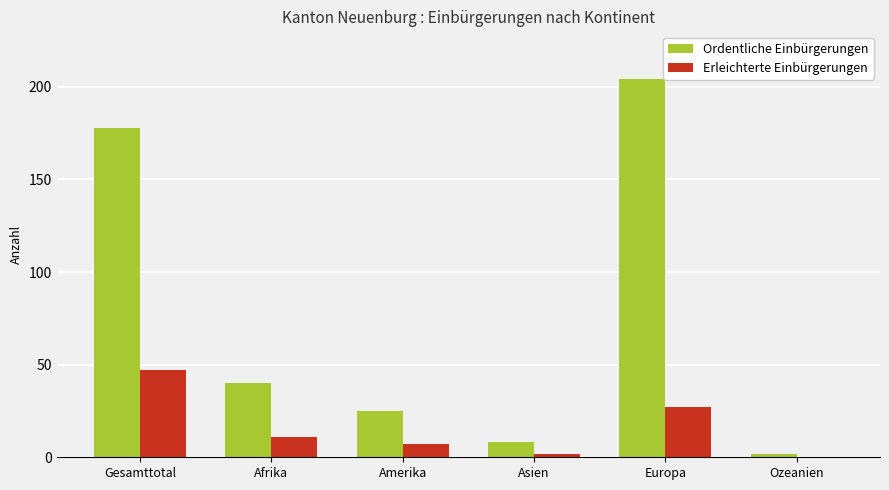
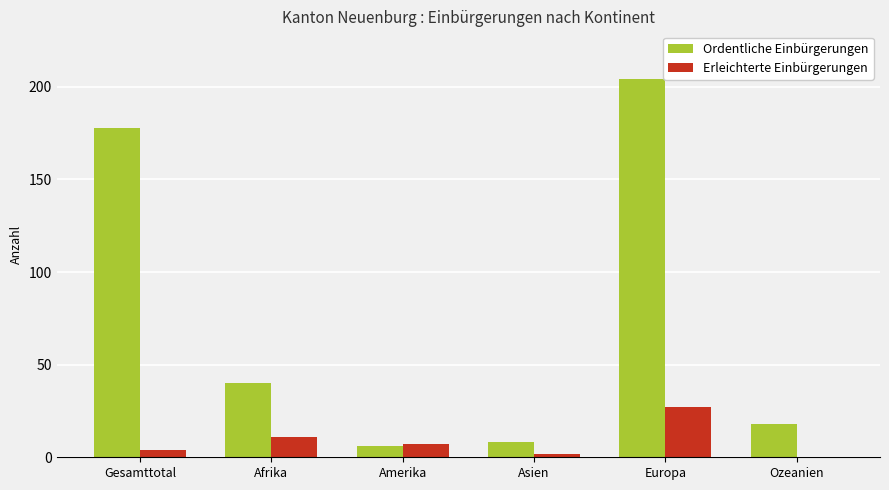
  {
    "Ordentliche Einbürgerungen": {
      "Gesamttotal": 178,
      "Afrika": 40,
-     "Amerika": 25,
+     "Amerika": 6,
      "Asien": 8,
      "Europa": 204,
-     "Ozeanien": 2
+     "Ozeanien": 18
    },
    "Erleichterte Einbürgerungen": {
-     "Gesamttotal": 47,
+     "Gesamttotal": 4,
      "Afrika": 11,
      "Amerika": 7,
      "Asien": 2,
      "Europa": 27,
      "Ozeanien": 0
    }
  }
